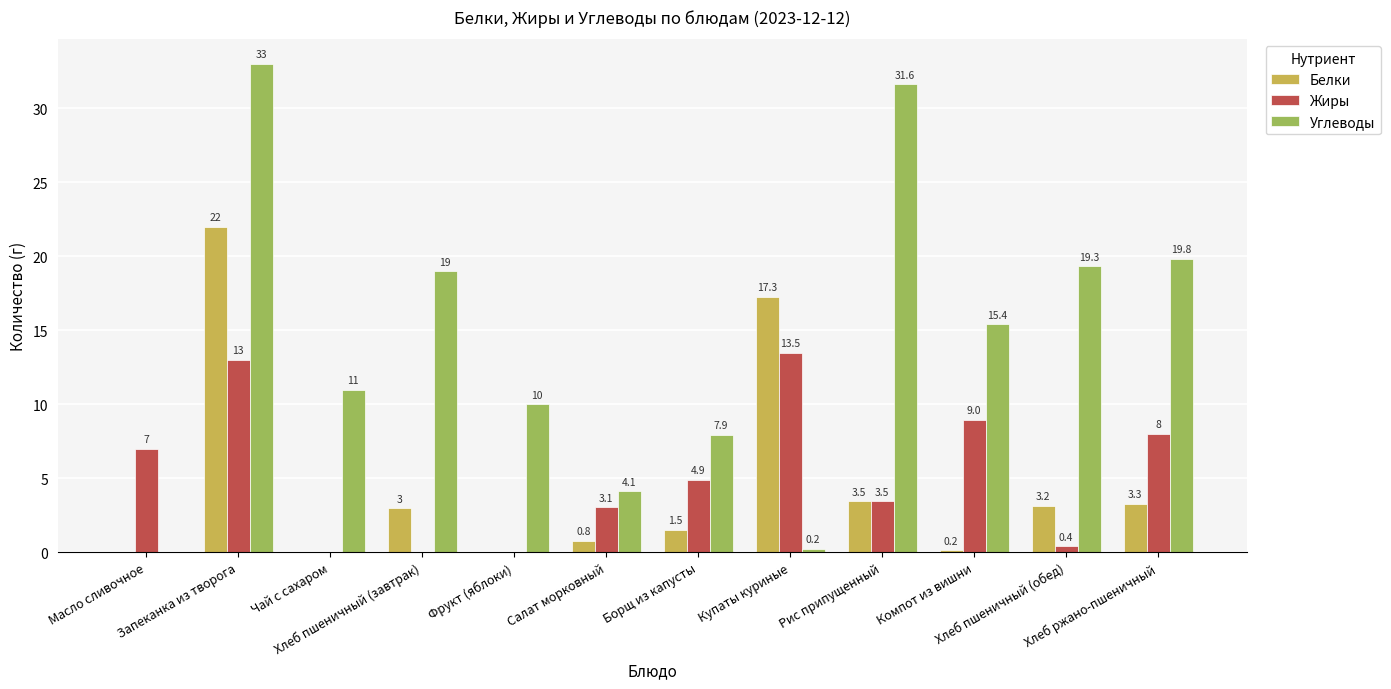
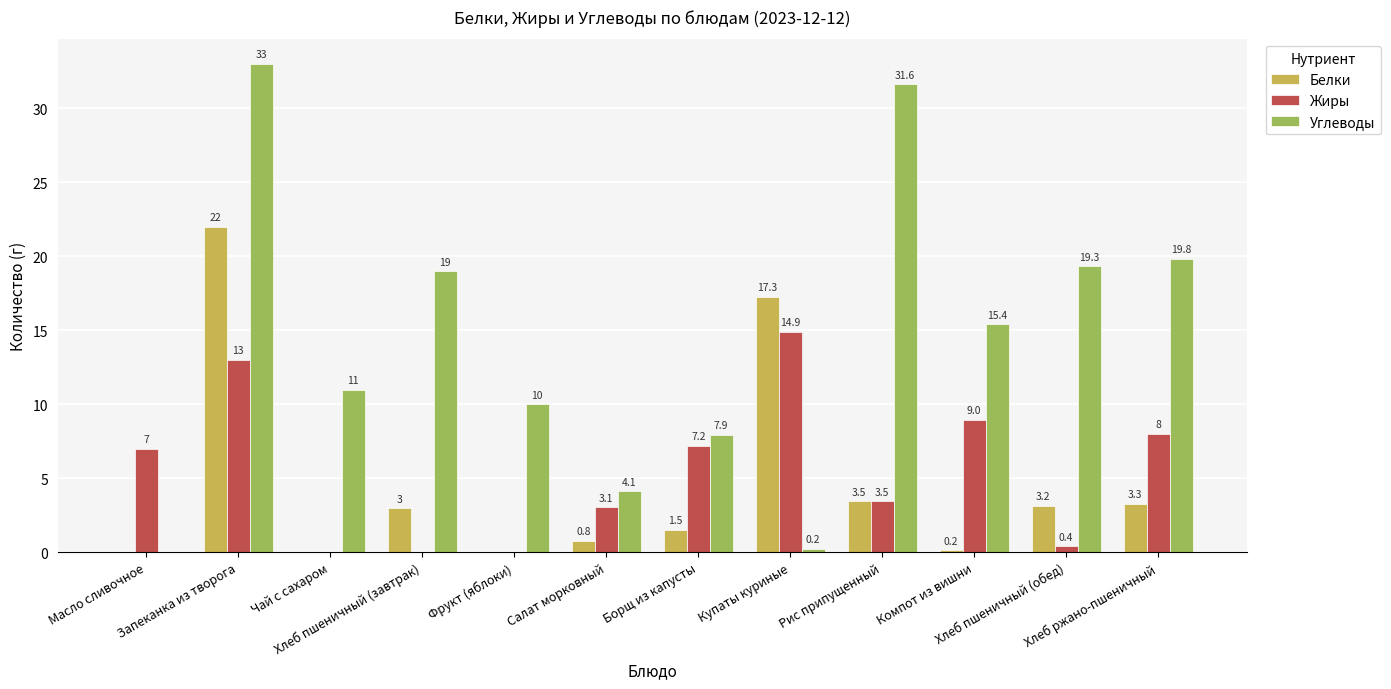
  {
    "Жиры": {
      "Масло сливочное": 7,
      "Запеканка из творога": 13,
      "Салат морковный": 3.1,
-     "Борщ из капусты": 4.9,
-     "Купаты куриные": 13.5,
+     "Борщ из капусты": 7.2,
+     "Купаты куриные": 14.9,
      "Рис припущенный": 3.5,
      "Компот из вишни": 9.0,
      "Хлеб пшеничный (обед)": 0.4,
      "Хлеб ржано-пшеничный": 8
    }
  }
